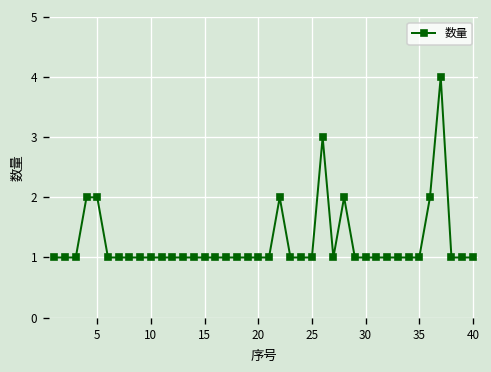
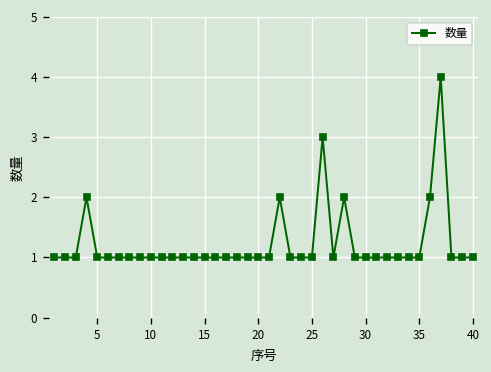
  {
-   "5": 2,
+   "5": 1,
    "10": 1,
    "15": 1,
    "20": 1,
    "25": 1,
    "30": 1,
    "35": 1,
    "40": 1
  }
